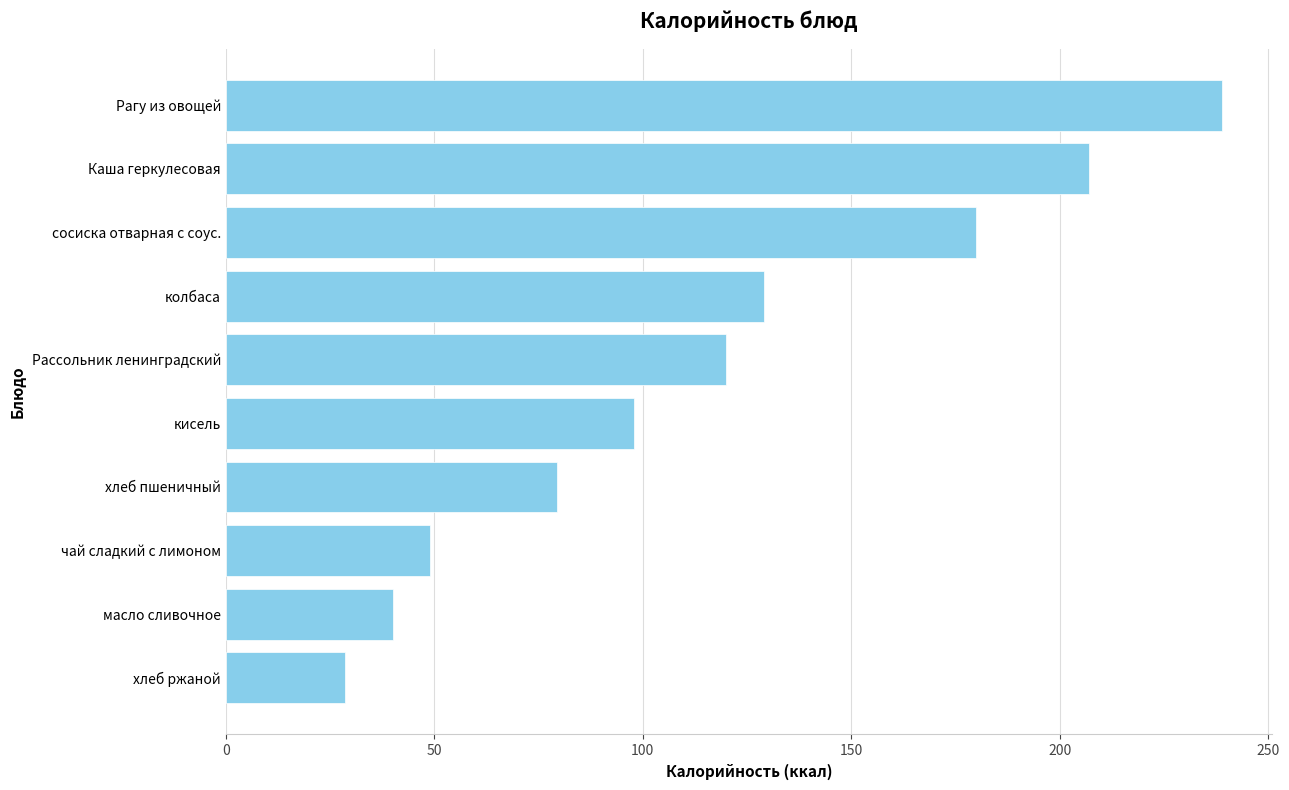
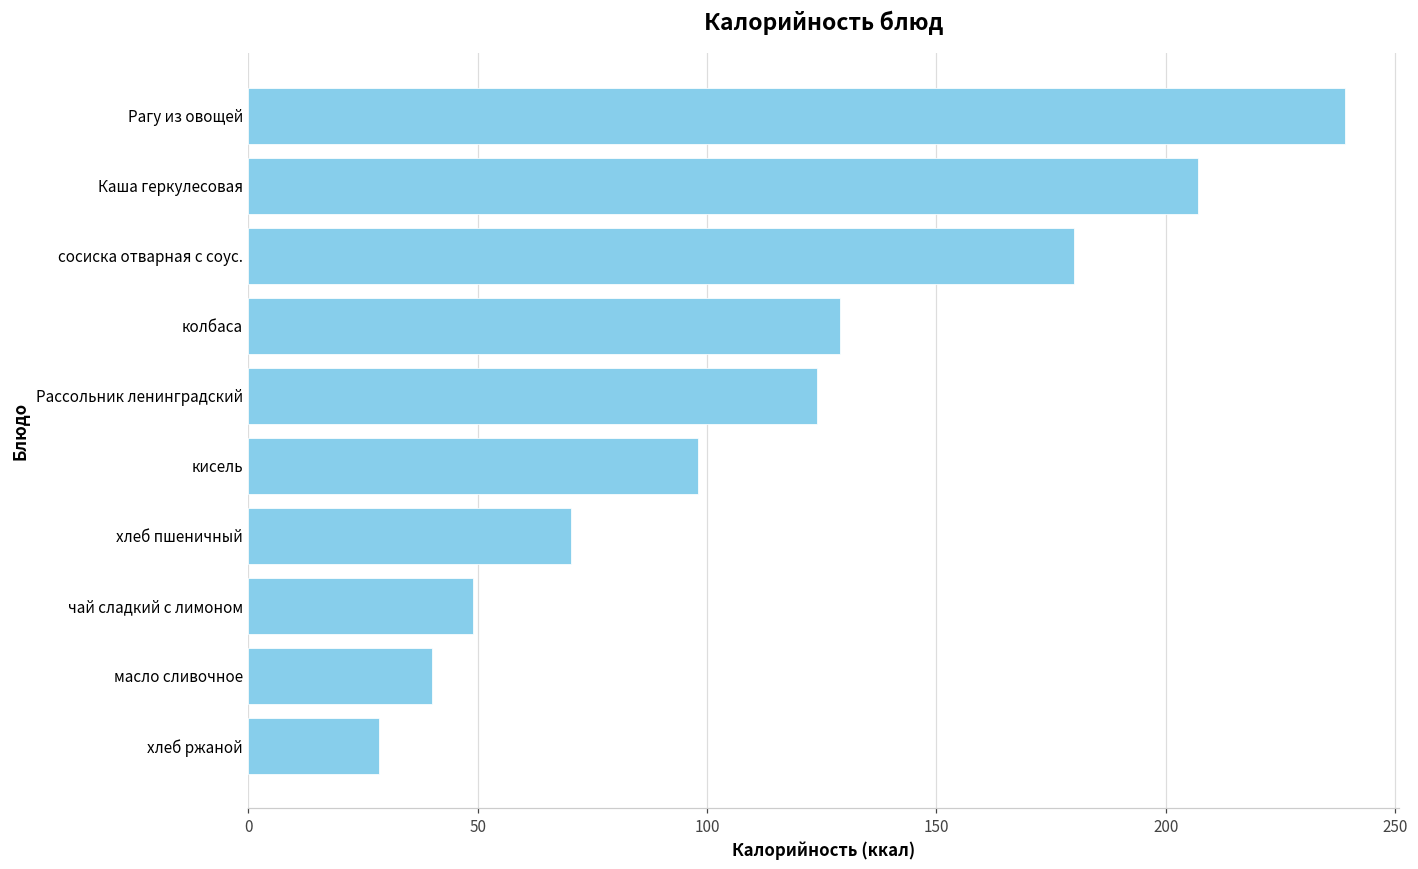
  {
    "Рагу из овощей": 239,
    "Каша геркулесовая": 207,
    "сосиска отварная с соус.": 180,
    "колбаса": 129,
-   "Рассольник ленинградский": 120,
+   "Рассольник ленинградский": 124,
    "кисель": 98,
-   "хлеб пшеничный": 80,
+   "хлеб пшеничный": 70,
    "чай сладкий с лимоном": 49,
    "масло сливочное": 40,
    "хлеб ржаной": 29
  }
